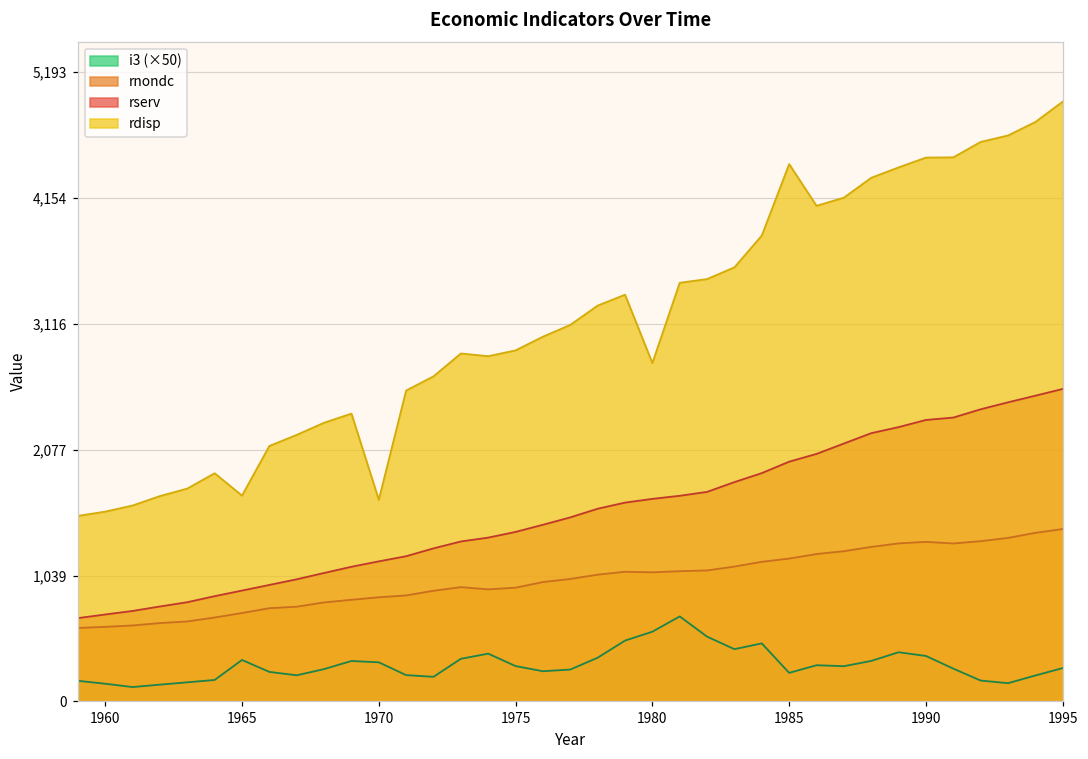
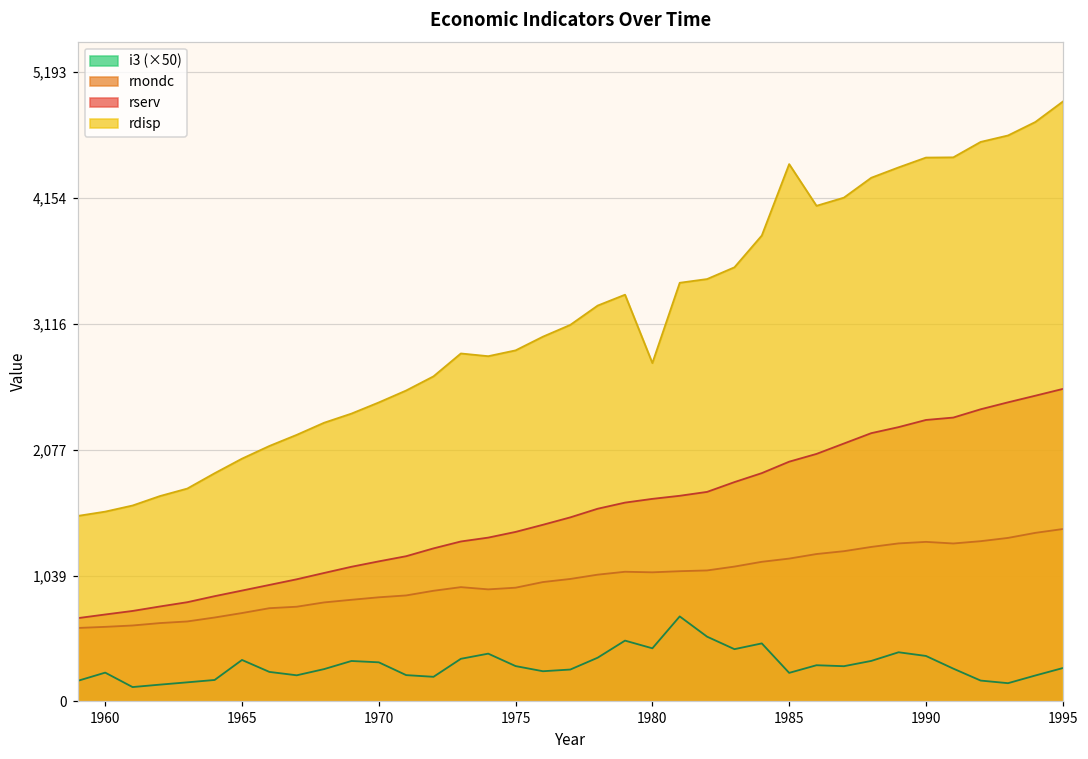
  {
    "i3 (×50)": {
-     "1960": "150",
+     "1960": "240",
      "1965": "340",
      "1970": "320",
      "1975": "290",
-     "1980": "580",
+     "1980": "440",
      "1985": "240",
      "1990": "380",
      "1995": "280"
    },
    "rdisp": {
      "1960": "1,570",
-     "1965": "1,700",
-     "1970": "1,660",
+     "1965": "2,000",
+     "1970": "2,470",
      "1975": "2,900",
      "1980": "2,790",
      "1985": "4,430",
      "1990": "4,480",
      "1995": "4,950"
    }
  }
